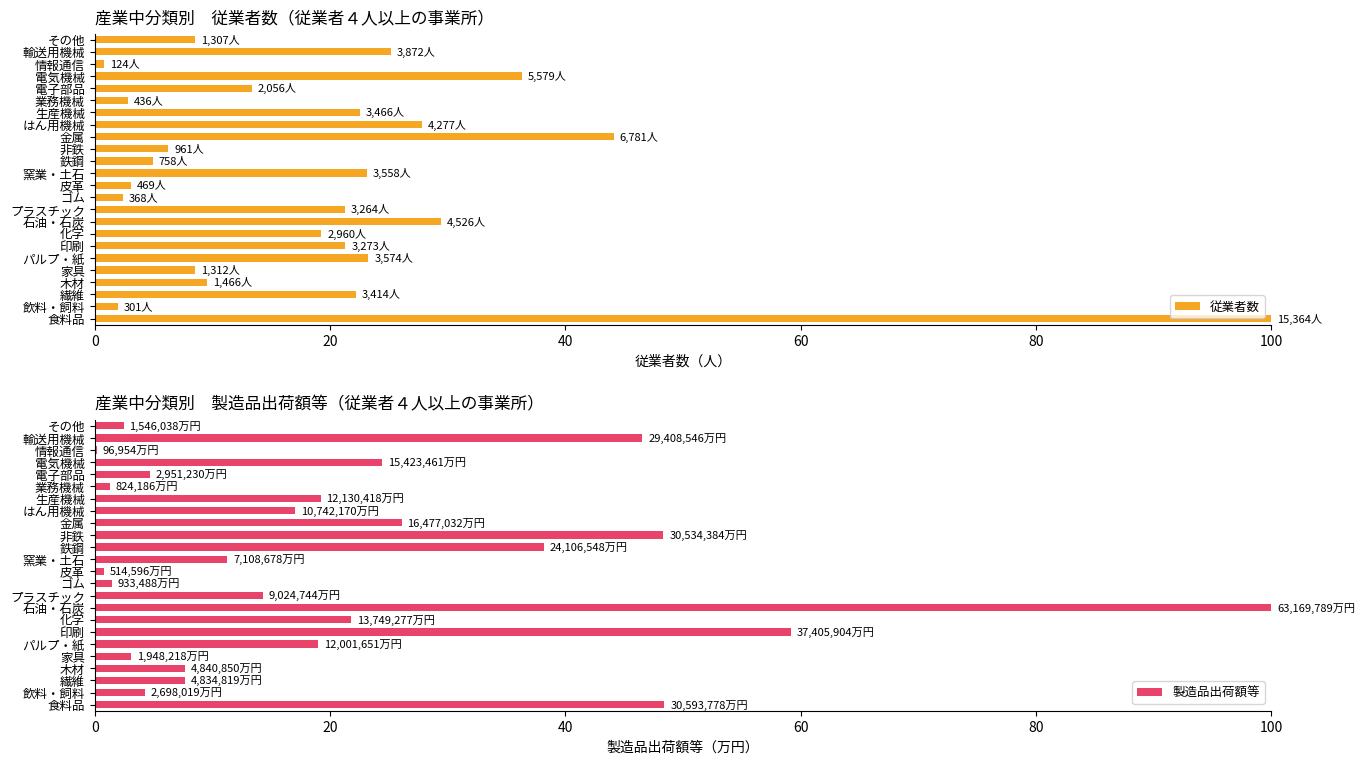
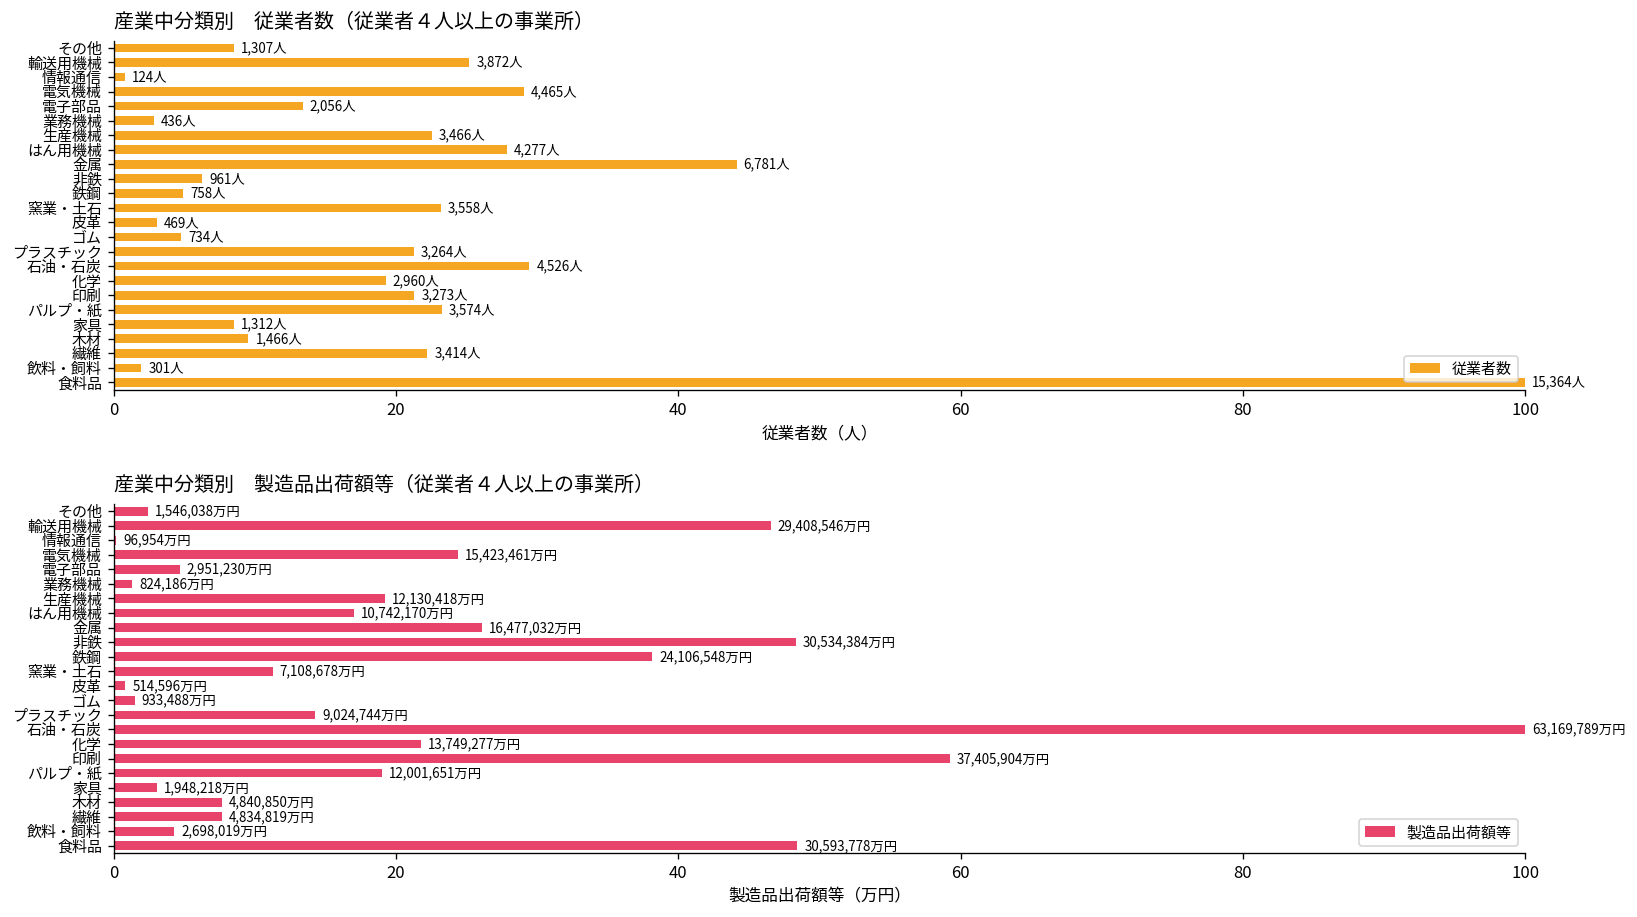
  {
    "産業中分類別 従業者数（従業者４人以上の事業所）": {
-     "電気機械": "5,579人",
-     "ゴム": "368人"
+     "電気機械": "4,465人",
+     "ゴム": "734人"
    }
  }
